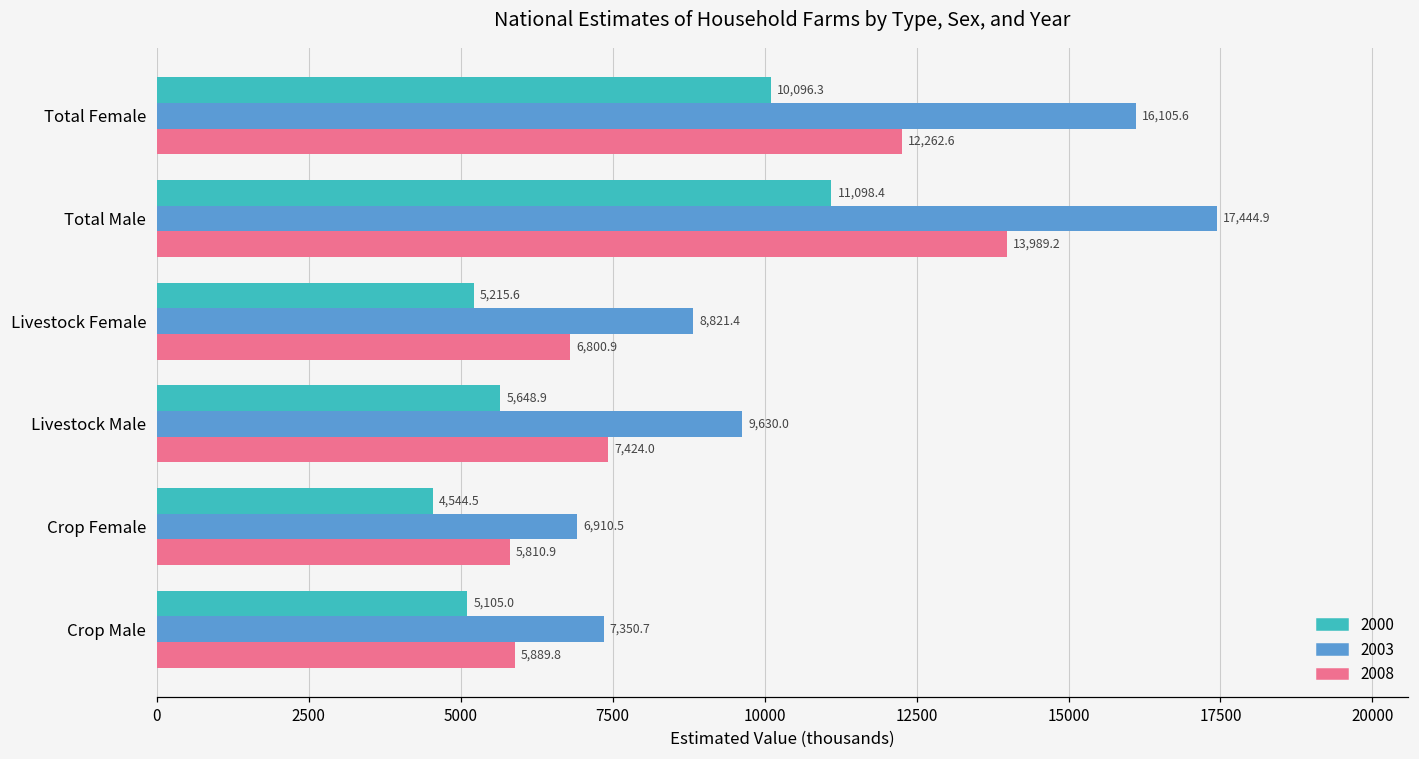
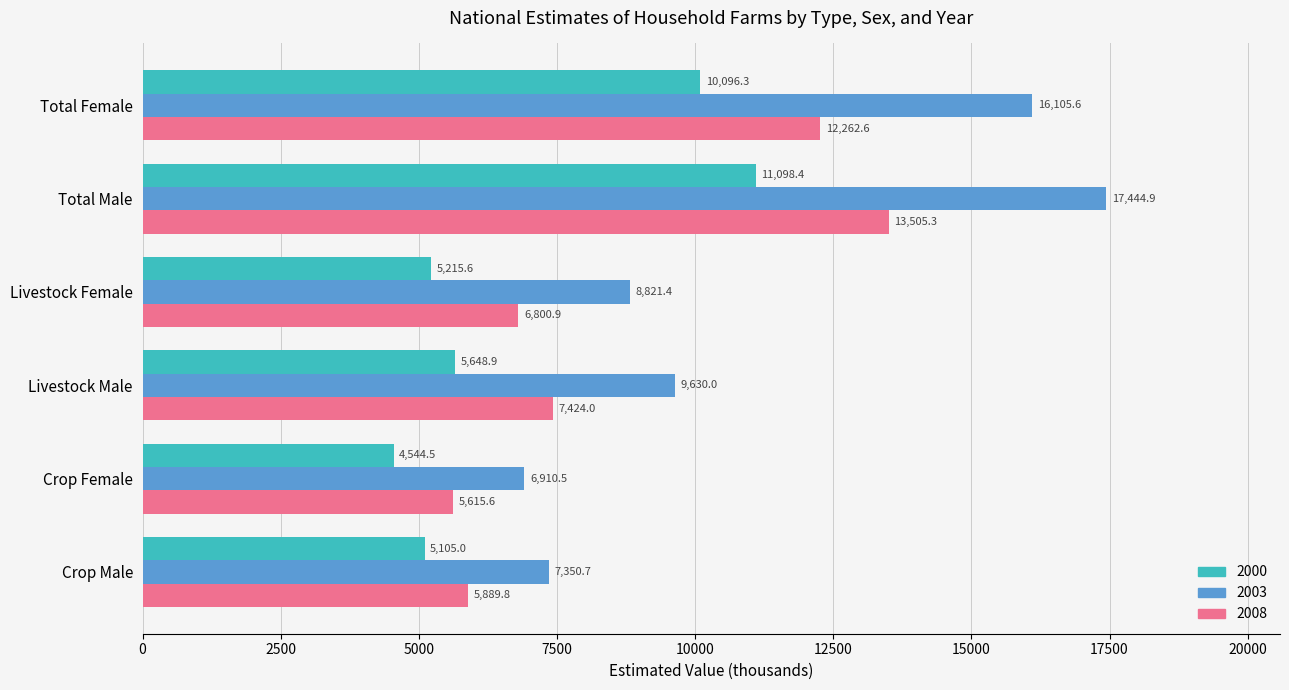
  {
    "2008": {
      "Total Female": "12,262.6",
-     "Total Male": "13,989.2",
+     "Total Male": "13,505.3",
      "Livestock Female": "6,800.9",
      "Livestock Male": "7,424.0",
-     "Crop Female": "5,810.9",
+     "Crop Female": "5,615.6",
      "Crop Male": "5,889.8"
    }
  }
